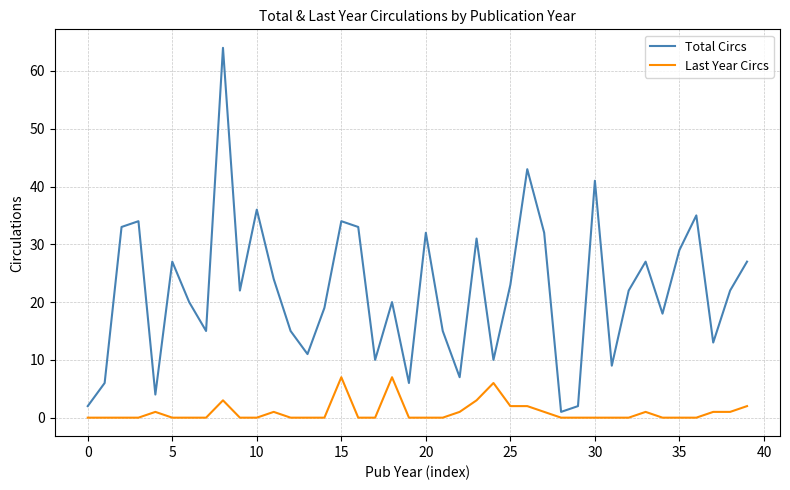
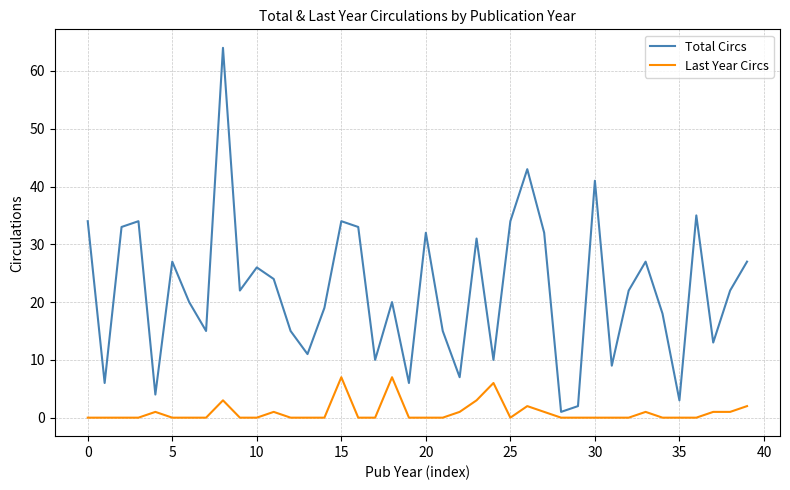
  {
    "Total Circs": {
-     "0": 2,
+     "0": 34,
      "5": 27,
-     "10": 36,
+     "10": 26,
      "15": 34,
      "20": 32,
-     "25": 23,
+     "25": 34,
      "30": 41,
-     "35": 29
+     "35": 3
    },
    "Last Year Circs": {
      "0": 0,
      "5": 0,
      "10": 0,
      "15": 7,
      "20": 0,
-     "25": 2,
+     "25": 0,
      "30": 0,
      "35": 0
    }
  }
